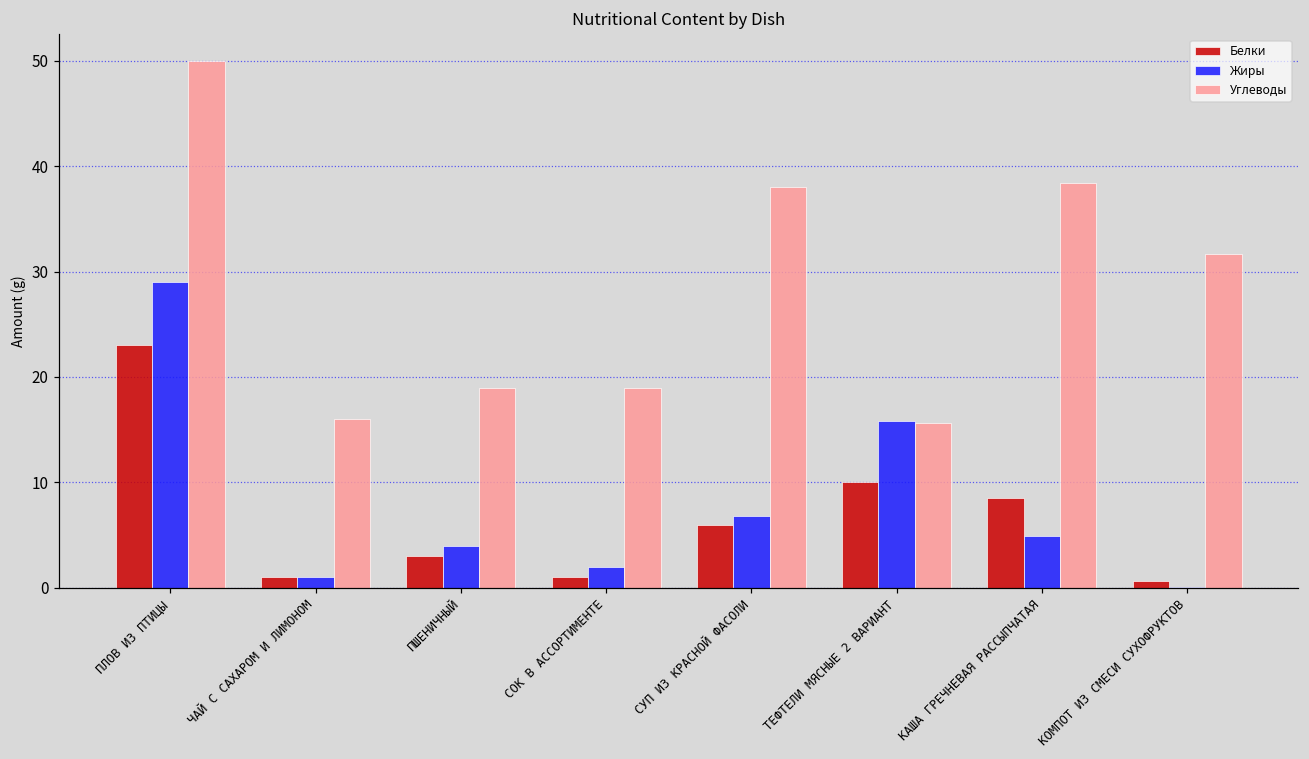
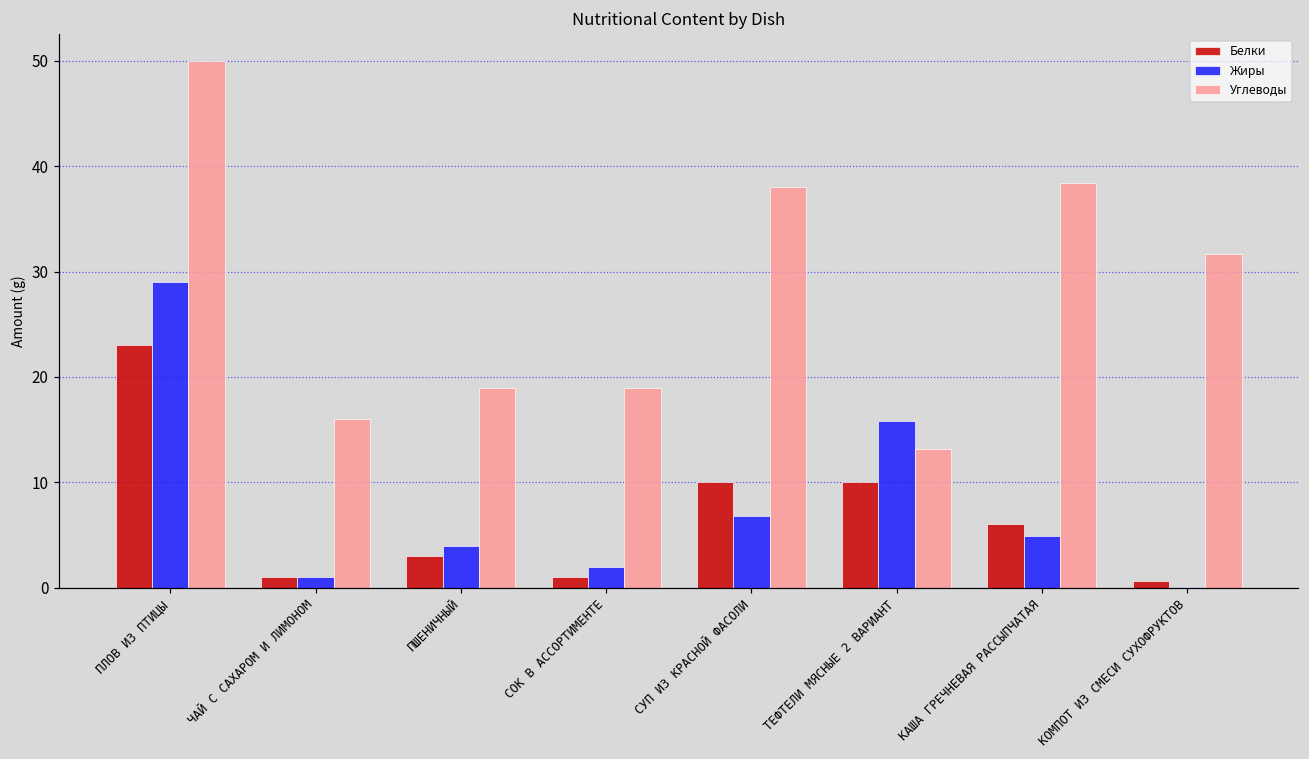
  {
    "Белки": {
      "ПЛОВ ИЗ ПТИЦЫ": 23,
      "ЧАЙ С САХАРОМ И ЛИМОНОМ": 1,
      "ПШЕНИЧНЫЙ": 3,
      "СОК В АССОРТИМЕНТЕ": 1,
-     "СУП ИЗ КРАСНОЙ ФАСОЛИ": 6,
+     "СУП ИЗ КРАСНОЙ ФАСОЛИ": 10,
      "ТЕФТЕЛИ МЯСНЫЕ 2 ВАРИАНТ": 10,
-     "КАША ГРЕЧНЕВАЯ РАССЫПЧАТАЯ": 8,
+     "КАША ГРЕЧНЕВАЯ РАССЫПЧАТАЯ": 6,
      "КОМПОТ ИЗ СМЕСИ СУХОФРУКТОВ": 1
    },
    "Жиры": {
      "ПЛОВ ИЗ ПТИЦЫ": 29,
      "ЧАЙ С САХАРОМ И ЛИМОНОМ": 1,
      "ПШЕНИЧНЫЙ": 4,
      "СОК В АССОРТИМЕНТЕ": 2,
      "СУП ИЗ КРАСНОЙ ФАСОЛИ": 7,
      "ТЕФТЕЛИ МЯСНЫЕ 2 ВАРИАНТ": 16,
      "КАША ГРЕЧНЕВАЯ РАССЫПЧАТАЯ": 5
    },
    "Углеводы": {
      "ПЛОВ ИЗ ПТИЦЫ": 50,
      "ЧАЙ С САХАРОМ И ЛИМОНОМ": 16,
      "ПШЕНИЧНЫЙ": 19,
      "СОК В АССОРТИМЕНТЕ": 19,
      "СУП ИЗ КРАСНОЙ ФАСОЛИ": 38,
-     "ТЕФТЕЛИ МЯСНЫЕ 2 ВАРИАНТ": 16,
+     "ТЕФТЕЛИ МЯСНЫЕ 2 ВАРИАНТ": 13,
      "КАША ГРЕЧНЕВАЯ РАССЫПЧАТАЯ": 38,
      "КОМПОТ ИЗ СМЕСИ СУХОФРУКТОВ": 32
    }
  }
